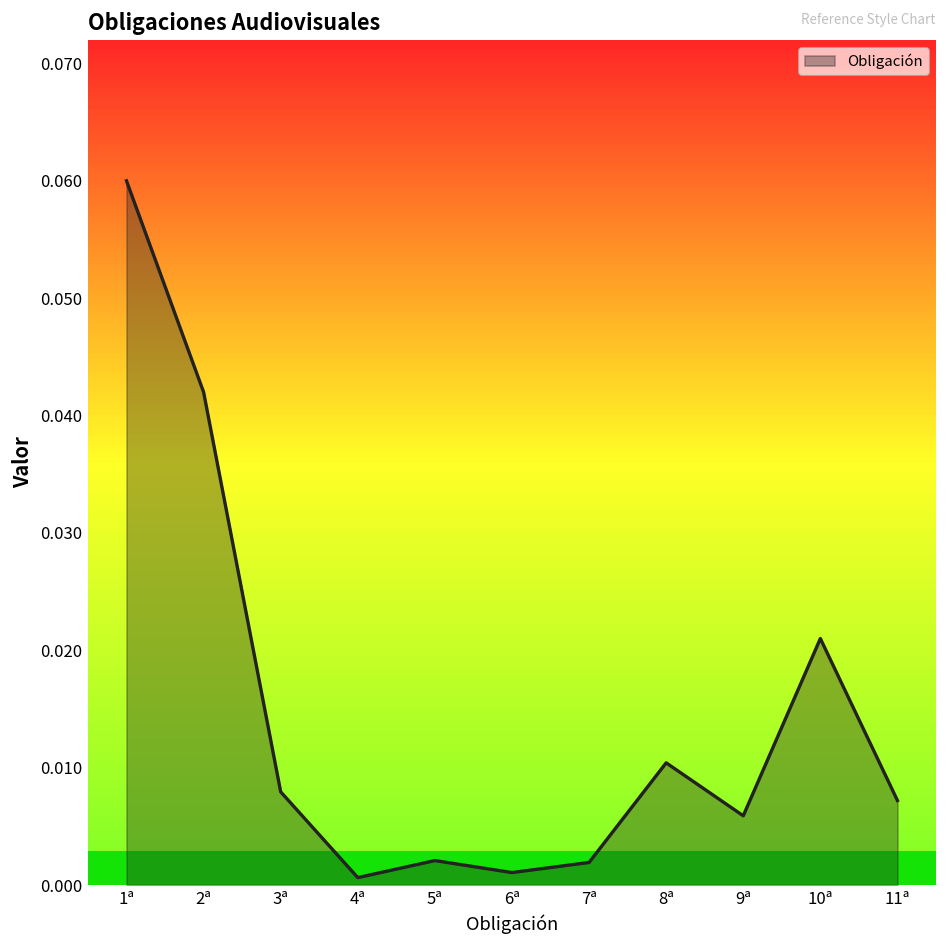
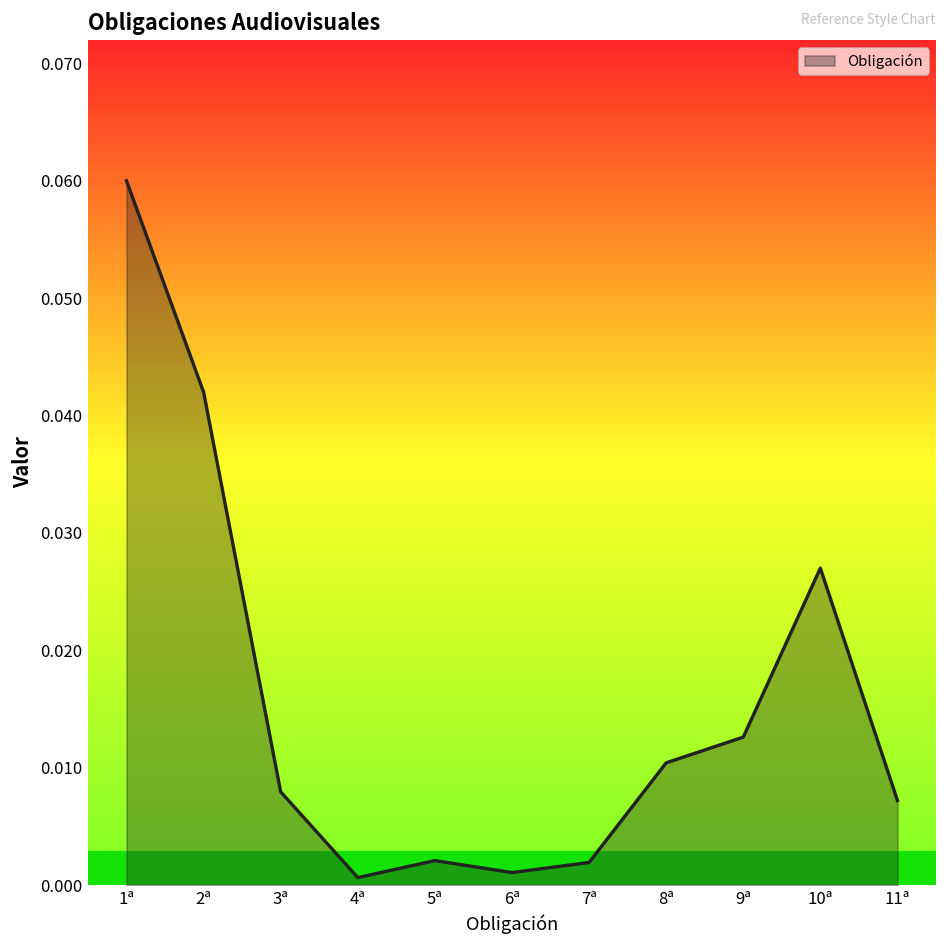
  {
    "1ª": 0.060,
    "2ª": 0.042,
    "3ª": 0.008,
    "4ª": 0.001,
    "5ª": 0.002,
    "6ª": 0.001,
    "7ª": 0.002,
    "8ª": 0.010,
-   "9ª": 0.006,
-   "10ª": 0.021,
+   "9ª": 0.013,
+   "10ª": 0.027,
    "11ª": 0.007
  }
